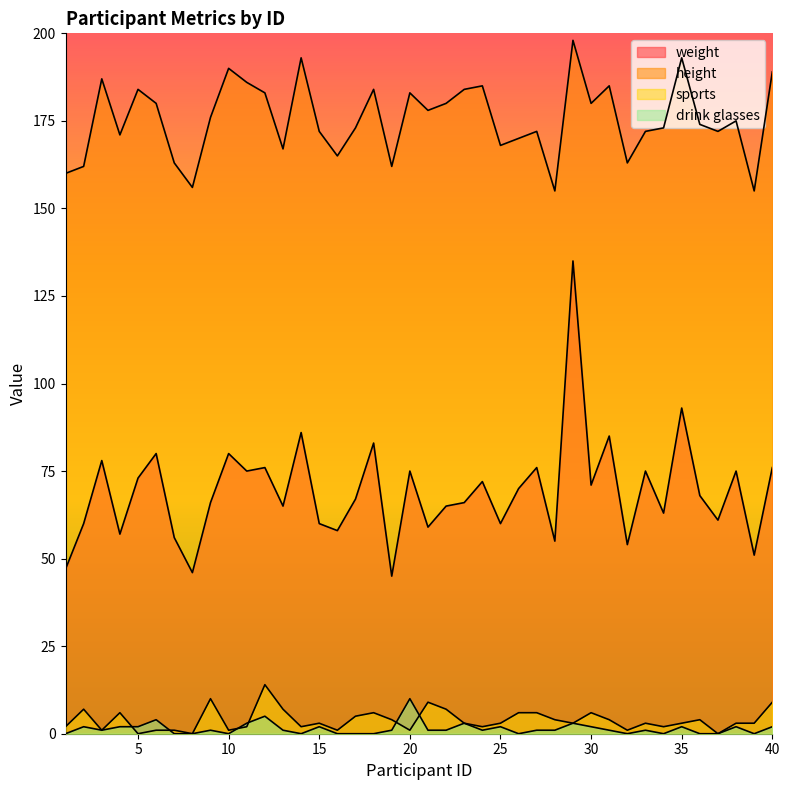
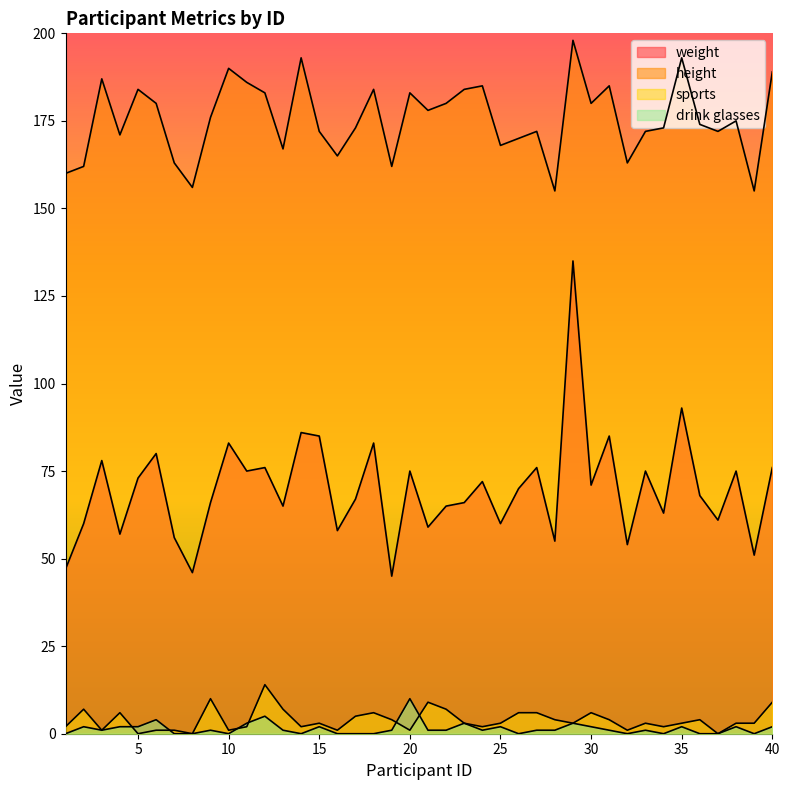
  {
    "weight": {
      "5": 73,
-     "10": 80,
-     "15": 60,
+     "10": 83,
+     "15": 85,
      "20": 75,
      "25": 60,
      "30": 71,
      "35": 93,
      "40": 76
    },
    "height": {
      "5": 184,
      "10": 190,
      "15": 172,
      "20": 183,
      "25": 168,
      "30": 180,
      "40": 189
    },
    "sports": {
      "5": 0,
      "10": 1,
      "15": 3,
      "20": 1,
      "25": 3,
      "30": 6,
      "35": 3,
      "40": 9
    },
    "drink glasses": {
      "5": 2,
      "10": 0,
      "15": 2,
      "20": 10,
      "25": 2,
      "30": 2,
      "35": 2,
      "40": 2
    }
  }
